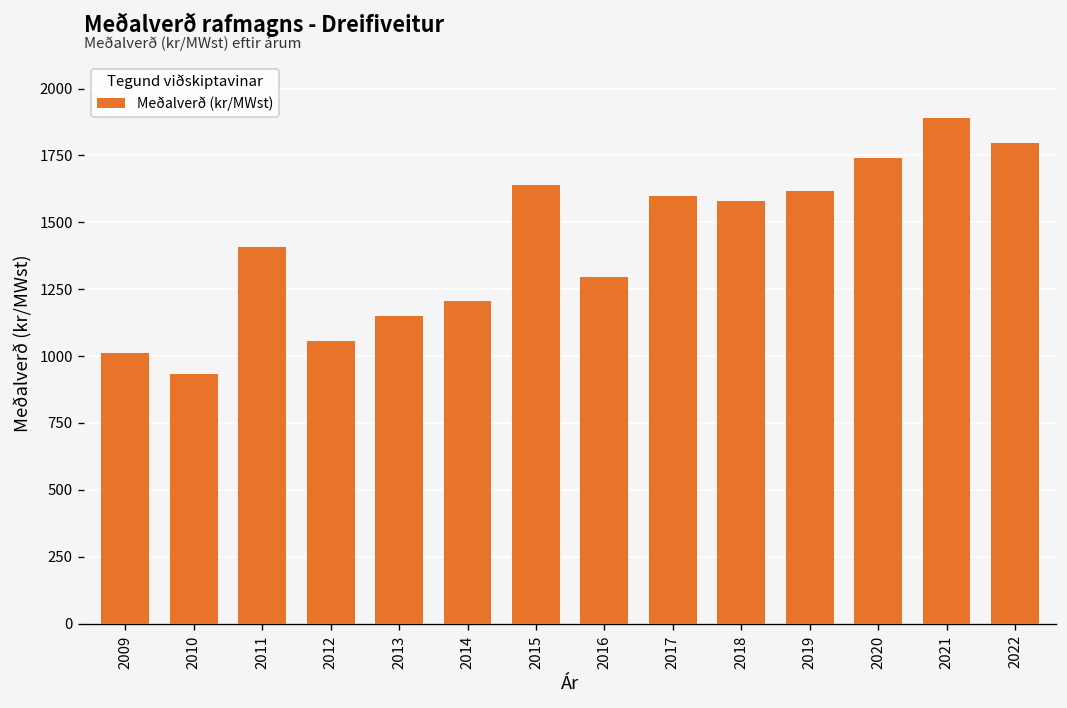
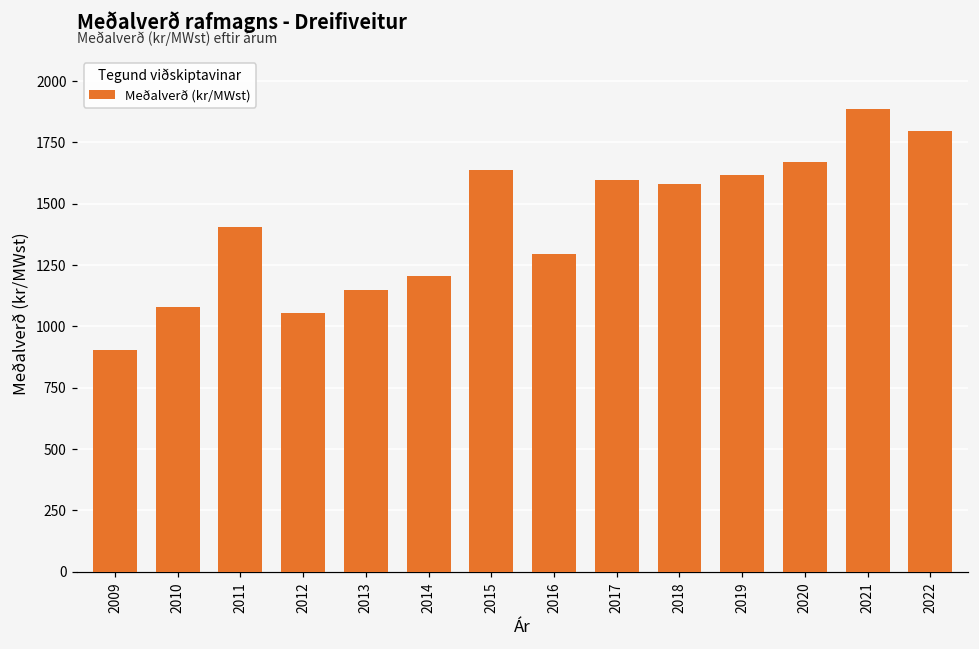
  {
-   "2009": 1010,
-   "2010": 930,
+   "2009": 900,
+   "2010": 1080,
    "2011": 1410,
    "2012": 1050,
    "2013": 1150,
    "2014": 1210,
    "2015": 1640,
    "2016": 1290,
    "2017": 1600,
    "2018": 1580,
    "2019": 1620,
-   "2020": 1740,
+   "2020": 1670,
    "2021": 1890,
    "2022": 1800
  }
